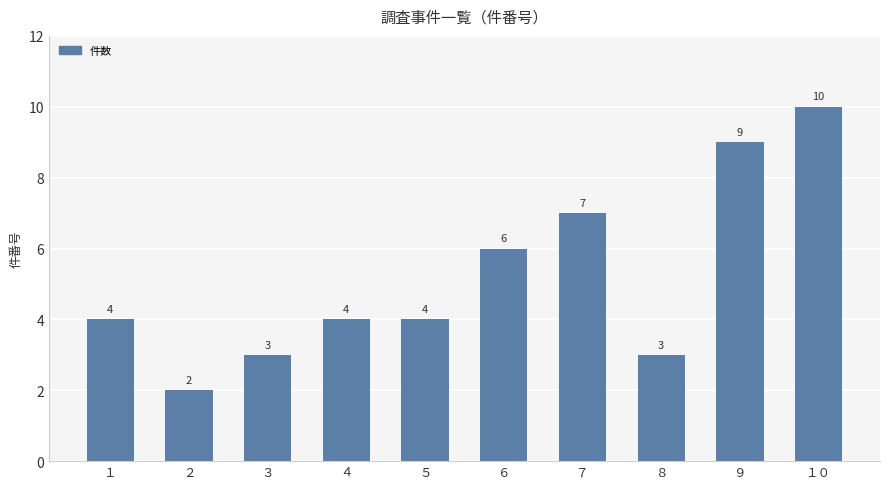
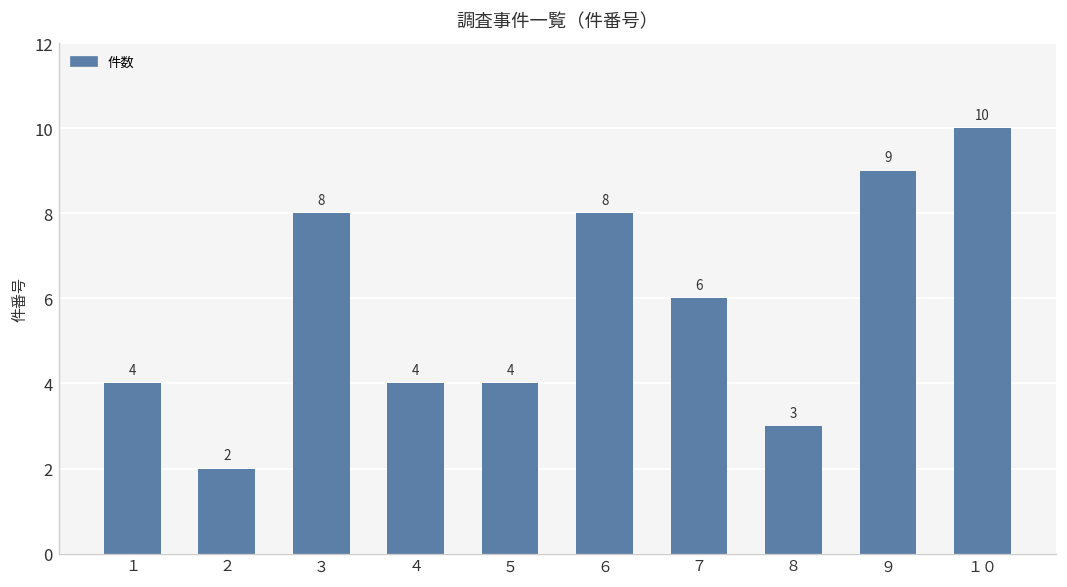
  {
    "１": 4,
    "２": 2,
-   "３": 3,
+   "３": 8,
    "４": 4,
    "５": 4,
-   "６": 6,
-   "７": 7,
+   "６": 8,
+   "７": 6,
    "８": 3,
    "９": 9,
    "１０": 10
  }
